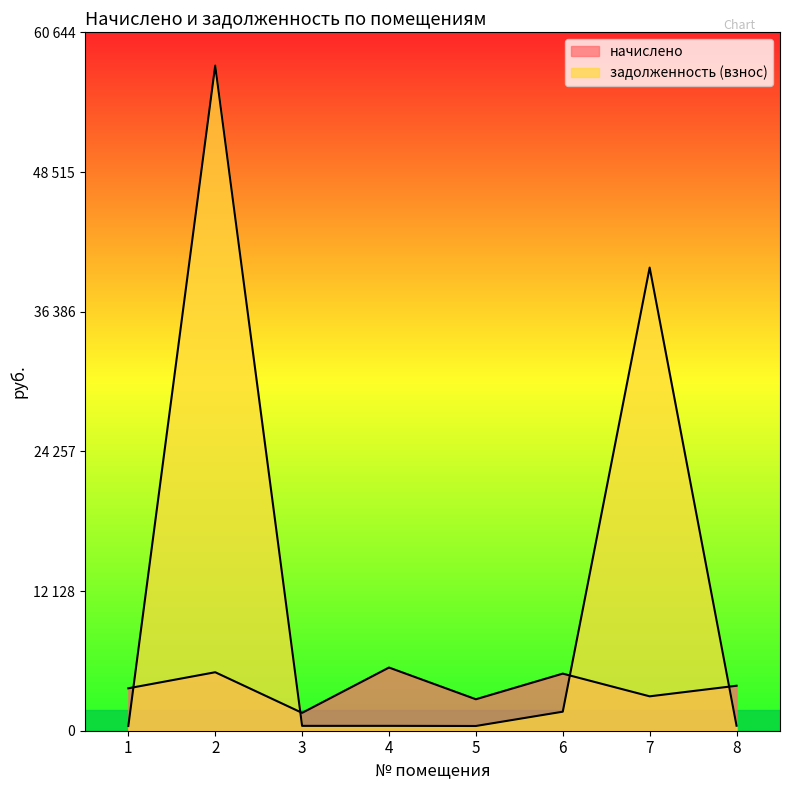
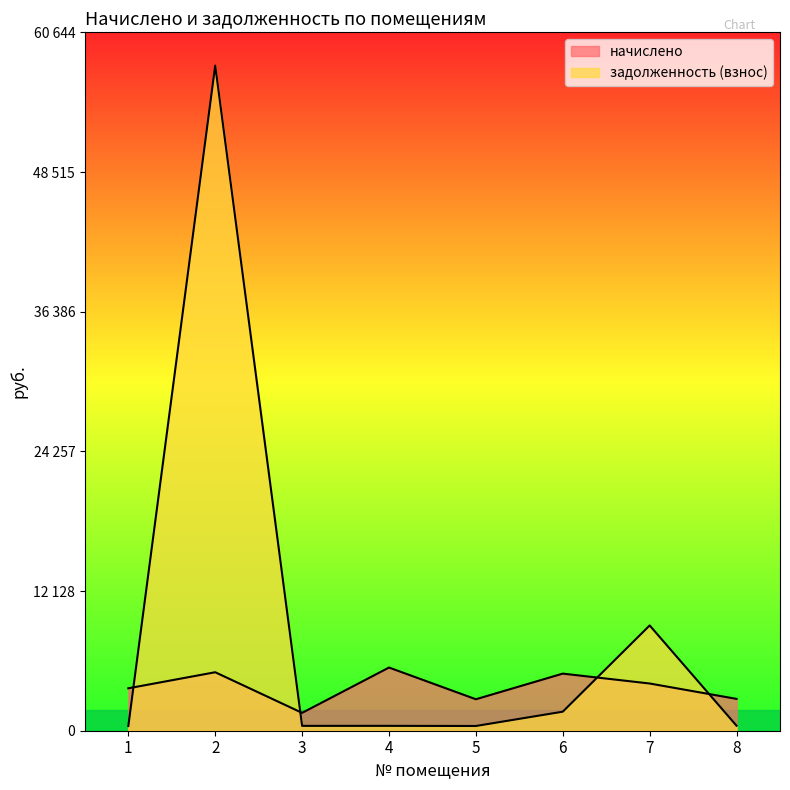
  {
    "начислено": {
      "1": 3700,
      "2": 5100,
      "4": 5500,
      "5": 2700,
      "6": 5000,
-     "7": 3000,
-     "8": 3900
+     "7": 4100,
+     "8": 2800
    },
    "задолженность (взнос)": {
      "2": 57800,
-     "7": 40200
+     "7": 9100
    }
  }
